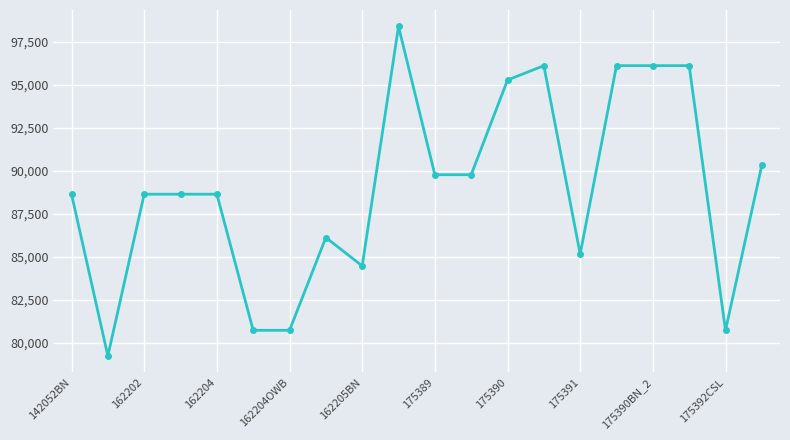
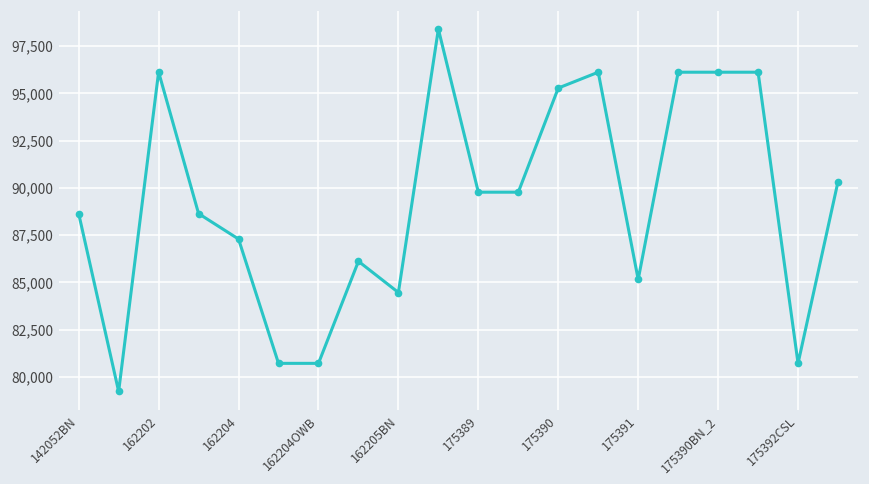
  {
    "142052BN": "88,600",
-   "162202": "88,600",
-   "162204": "88,600",
+   "162202": "96,100",
+   "162204": "87,300",
    "162204OWB": "80,700",
    "162205BN": "84,500",
    "175389": "89,800",
    "175390": "95,300",
    "175391": "85,200",
    "175390BN_2": "96,100",
    "175392CSL": "80,700"
  }
